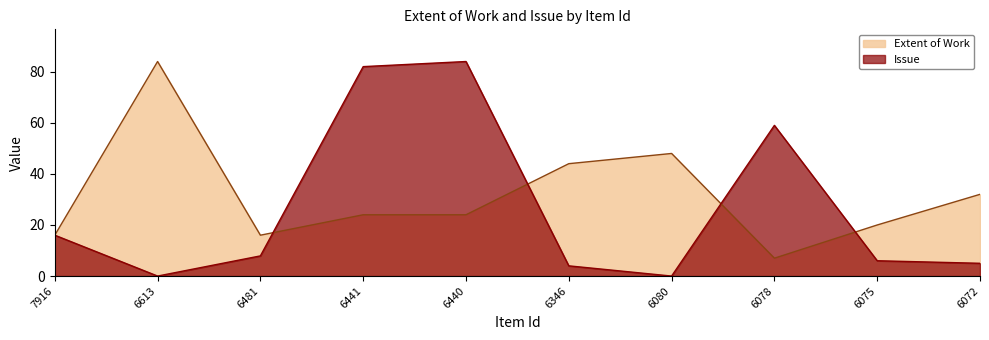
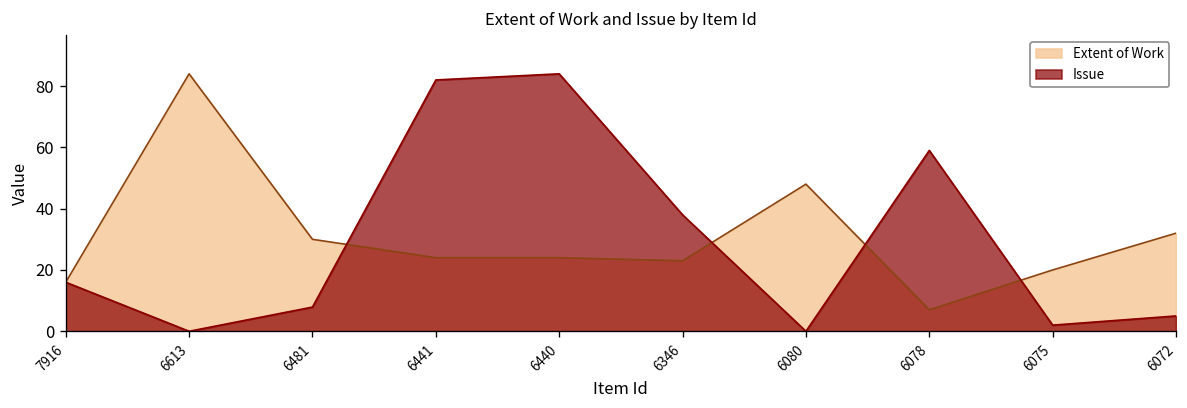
  {
    "Extent of Work": {
      "6613": 84,
-     "6481": 16,
+     "6481": 30,
      "6441": 24,
      "6440": 24,
-     "6346": 44,
+     "6346": 23,
      "6080": 48,
      "6078": 7,
      "6075": 20,
      "6072": 32
    },
    "Issue": {
      "6613": 0,
      "6481": 8,
      "6441": 82,
      "6440": 84,
-     "6346": 4,
+     "6346": 38,
      "6080": 0,
      "6078": 59,
-     "6075": 6,
+     "6075": 2,
      "6072": 5
    }
  }
